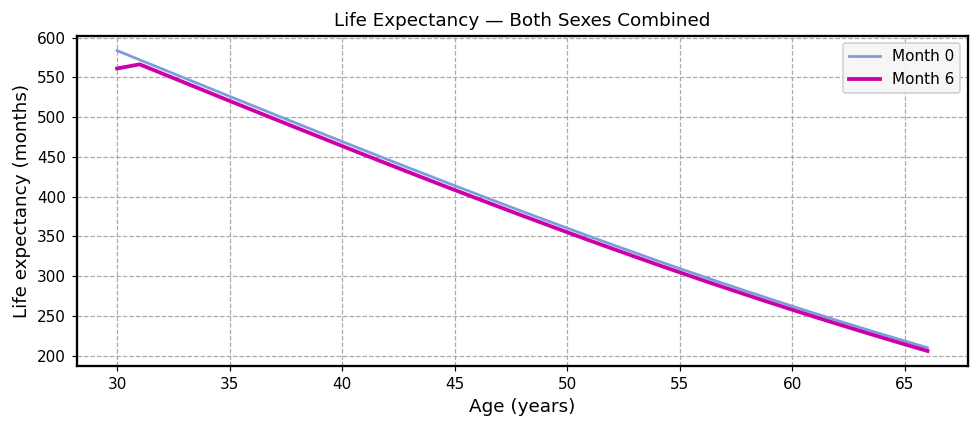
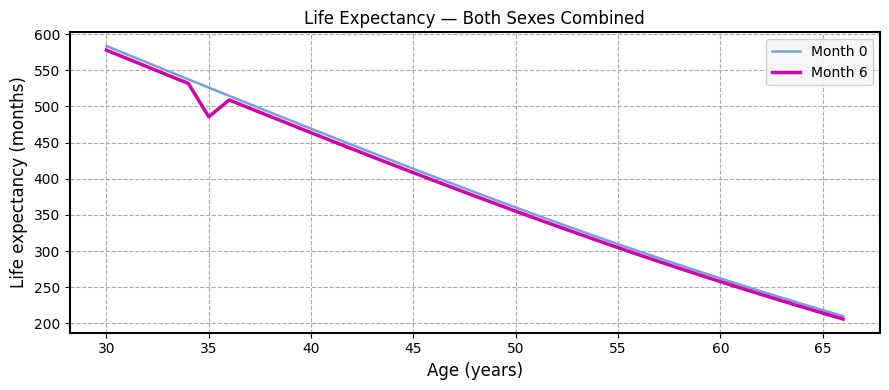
  {
    "Month 0": {
      "30": 580,
      "35": 530,
      "40": 470,
      "45": 410,
      "50": 360,
      "55": 310,
      "60": 260,
      "65": 220
    },
    "Month 6": {
-     "30": 560,
-     "35": 520,
+     "30": 580,
+     "35": 490,
      "40": 460,
      "45": 410,
      "50": 360,
      "55": 300,
      "60": 260,
      "65": 210
    }
  }
